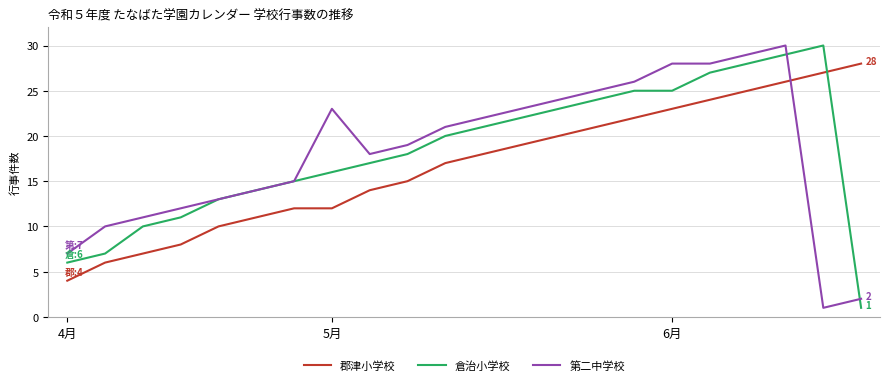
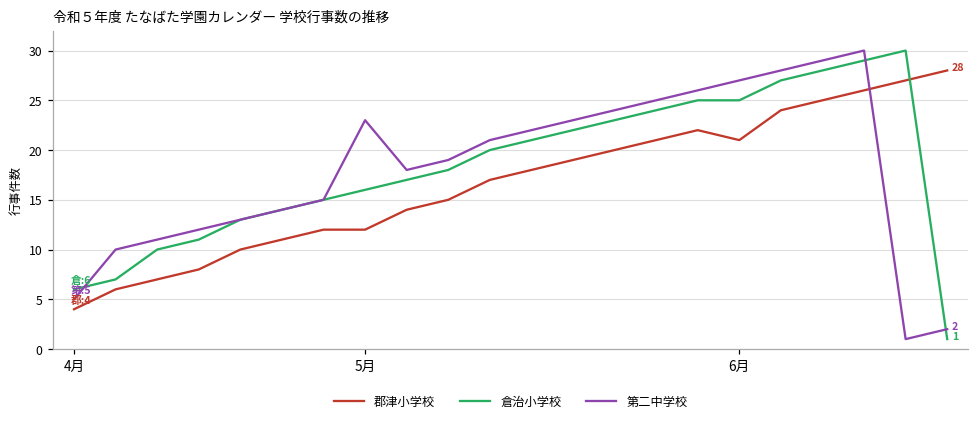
  {
    "郡津小学校": {
      "5月": 12,
-     "6月": 23
+     "6月": 21
    },
    "倉治小学校": {
      "5月": 16,
      "6月": 25
    },
    "第二中学校": {
-     "4月": 7,
-     "6月": 28
+     "4月": 5,
+     "6月": 27
    }
  }
